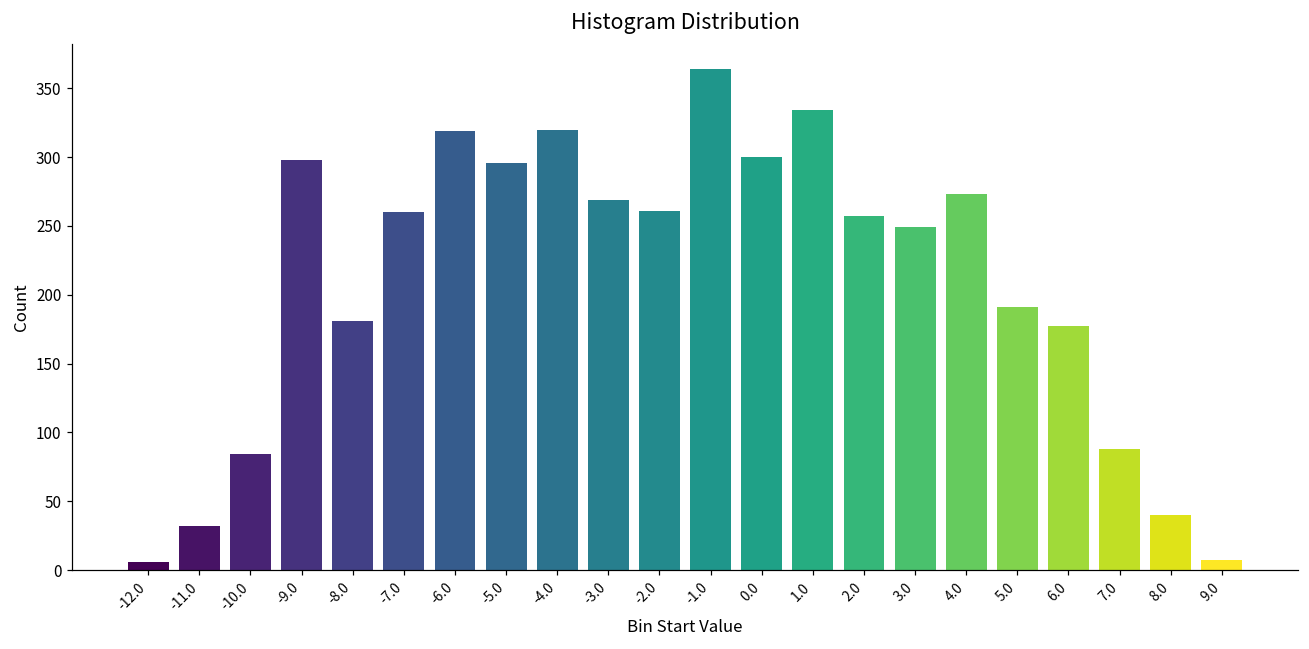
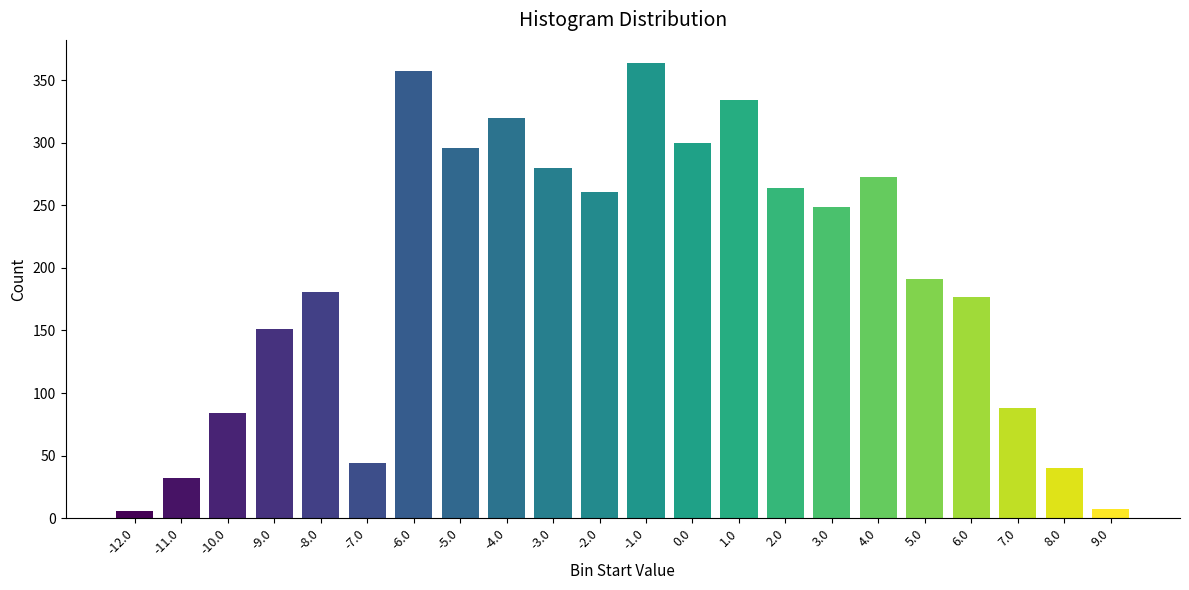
  {
    "-12.0": 6,
    "-11.0": 32,
    "-10.0": 84,
-   "-9.0": 298,
+   "-9.0": 151,
    "-8.0": 181,
-   "-7.0": 260,
-   "-6.0": 319,
+   "-7.0": 44,
+   "-6.0": 357,
    "-5.0": 296,
    "-4.0": 320,
-   "-3.0": 269,
+   "-3.0": 280,
    "-2.0": 261,
    "-1.0": 364,
    "0.0": 300,
    "1.0": 334,
-   "2.0": 257,
+   "2.0": 264,
    "3.0": 249,
    "4.0": 273,
    "5.0": 191,
    "6.0": 177,
    "7.0": 88,
    "8.0": 40,
    "9.0": 7
  }
